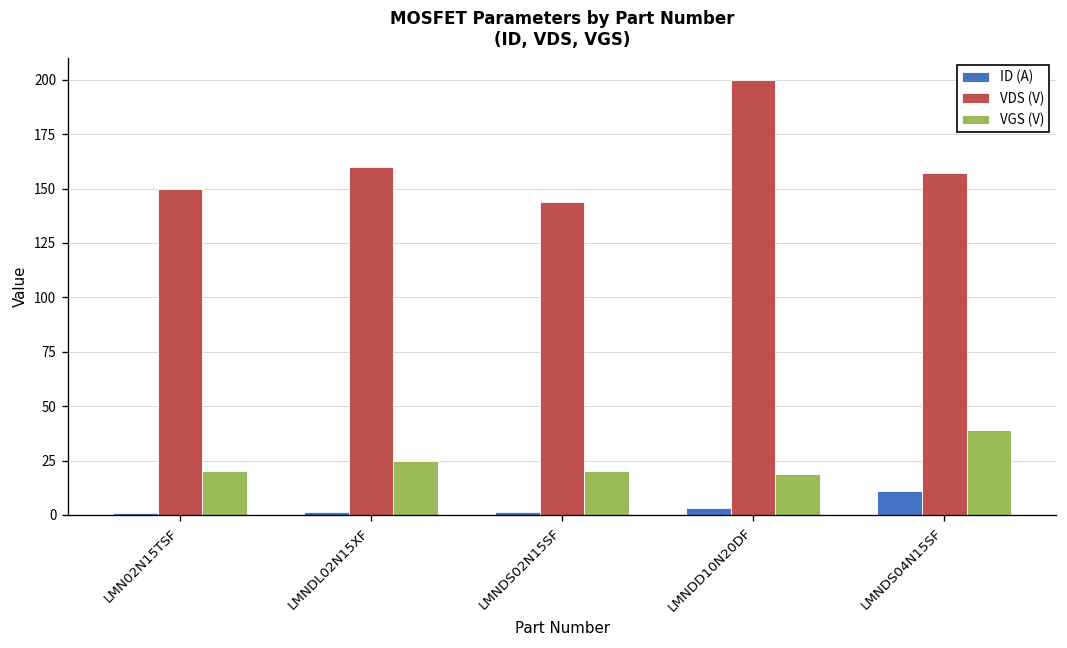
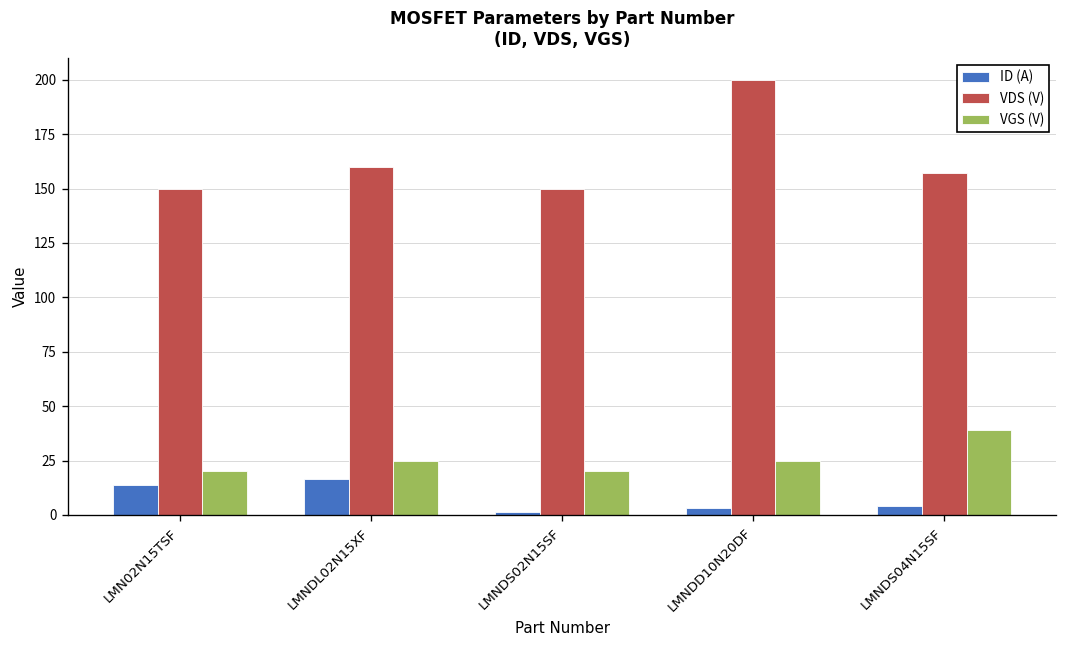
  {
    "ID (A)": {
-     "LMN02N15TSF": 1,
-     "LMNDL02N15XF": 1,
+     "LMN02N15TSF": 14,
+     "LMNDL02N15XF": 16,
      "LMNDD10N20DF": 3,
-     "LMNDS04N15SF": 11
+     "LMNDS04N15SF": 4
    },
    "VDS (V)": {
      "LMN02N15TSF": 150,
      "LMNDL02N15XF": 160,
-     "LMNDS02N15SF": 144,
+     "LMNDS02N15SF": 150,
      "LMNDD10N20DF": 200,
      "LMNDS04N15SF": 157
    },
    "VGS (V)": {
      "LMN02N15TSF": 20,
      "LMNDL02N15XF": 25,
      "LMNDS02N15SF": 20,
-     "LMNDD10N20DF": 19,
+     "LMNDD10N20DF": 25,
      "LMNDS04N15SF": 39
    }
  }
